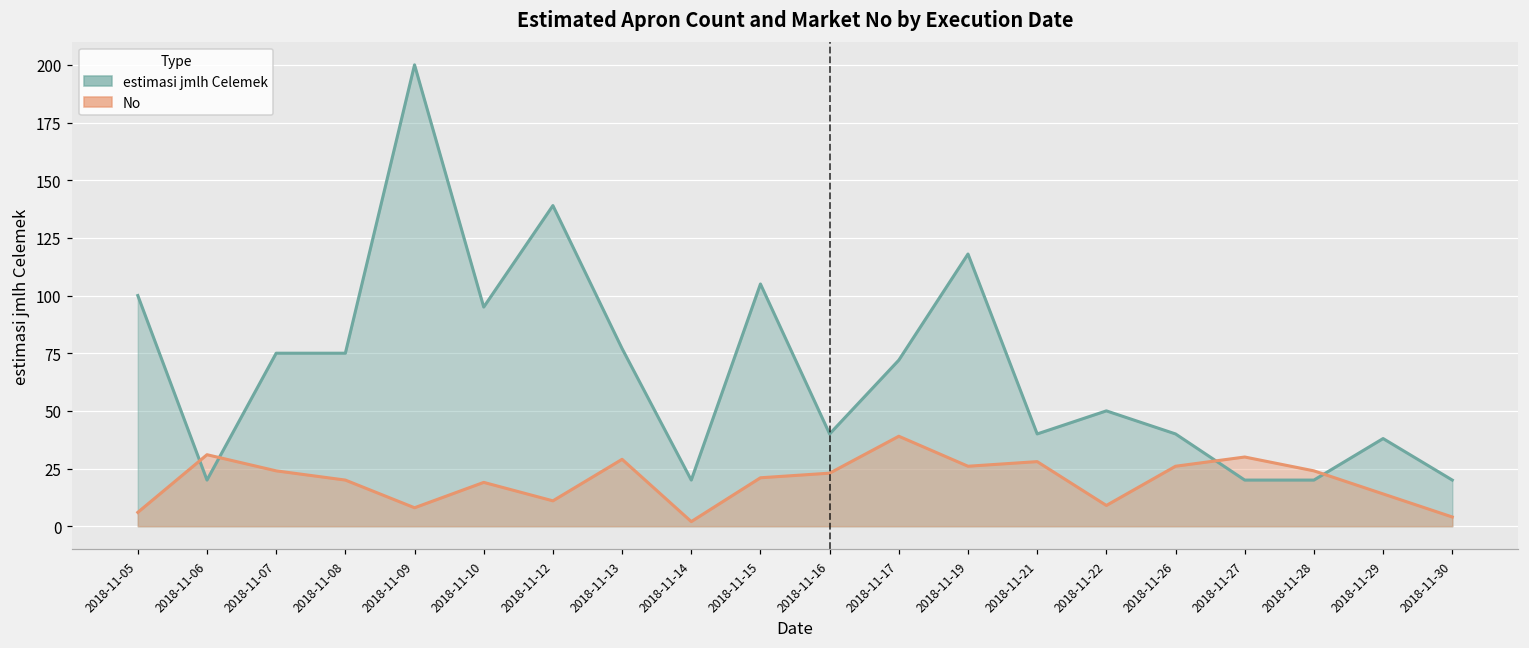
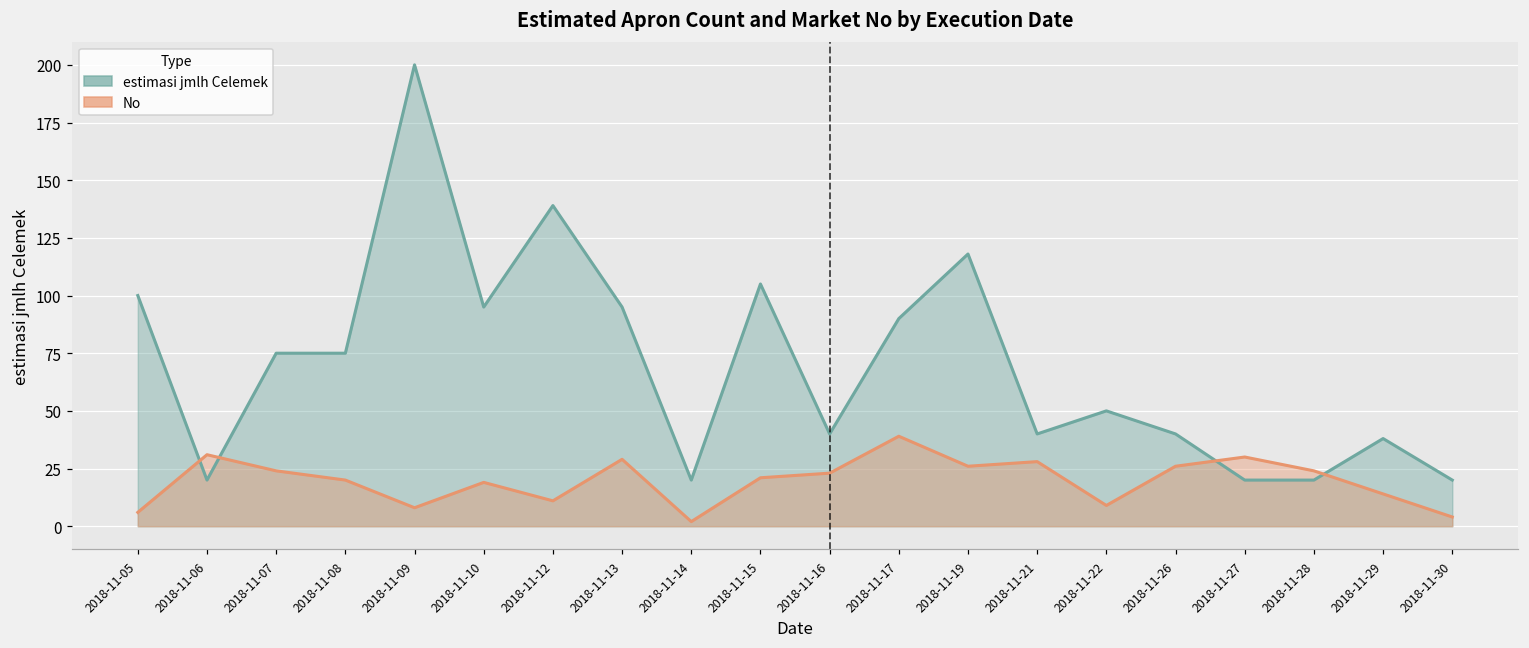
  {
    "estimasi jmlh Celemek": {
      "2018-11-05": 100,
      "2018-11-06": 20,
      "2018-11-07": 75,
      "2018-11-08": 75,
      "2018-11-09": 200,
      "2018-11-10": 95,
      "2018-11-12": 139,
-     "2018-11-13": 77,
+     "2018-11-13": 95,
      "2018-11-14": 20,
      "2018-11-15": 105,
      "2018-11-16": 40,
-     "2018-11-17": 72,
+     "2018-11-17": 90,
      "2018-11-19": 118,
      "2018-11-21": 40,
      "2018-11-22": 50,
      "2018-11-26": 40,
      "2018-11-27": 20,
      "2018-11-28": 20,
      "2018-11-29": 38,
      "2018-11-30": 20
    },
    "No": {
      "2018-11-05": 6,
      "2018-11-06": 31,
      "2018-11-07": 24,
      "2018-11-08": 20,
      "2018-11-09": 8,
      "2018-11-10": 19,
      "2018-11-12": 11,
      "2018-11-13": 29,
      "2018-11-14": 2,
      "2018-11-15": 21,
      "2018-11-16": 23,
      "2018-11-17": 39,
      "2018-11-19": 26,
      "2018-11-21": 28,
      "2018-11-22": 9,
      "2018-11-26": 26,
      "2018-11-27": 30,
      "2018-11-28": 24,
      "2018-11-29": 14,
      "2018-11-30": 4
    }
  }
